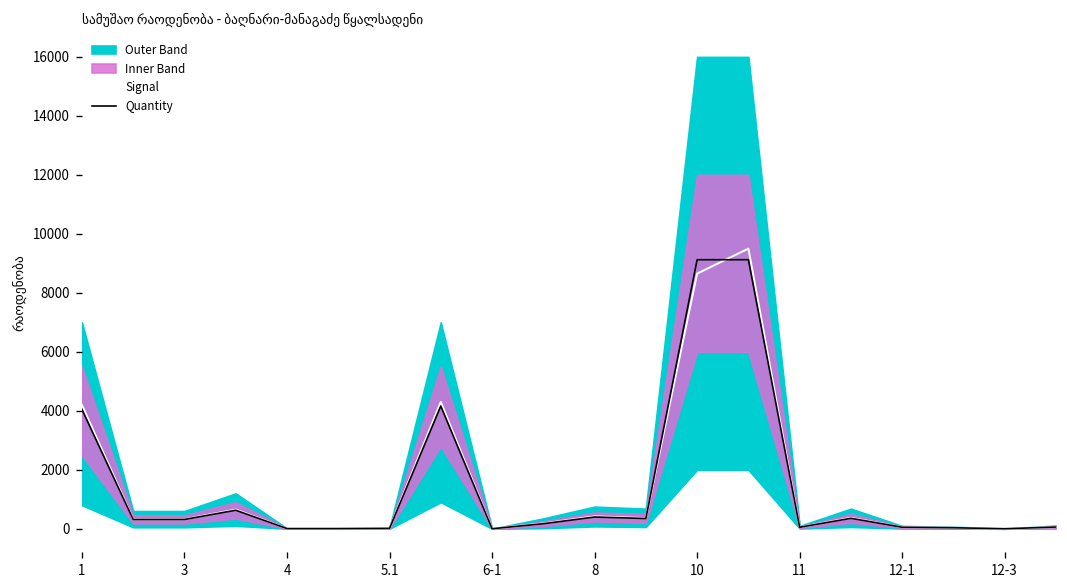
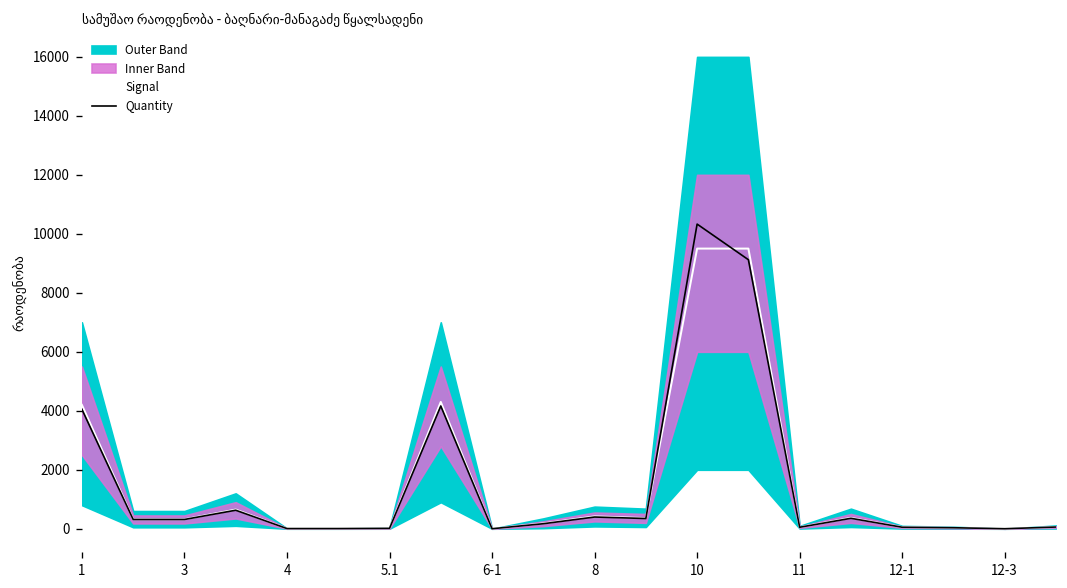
  {
    "Signal": {
      "1": 4200,
-     "10": 8700
+     "10": 9500
    },
    "Quantity": {
      "1": 4100,
-     "10": 9100
+     "10": 10300
    }
  }
